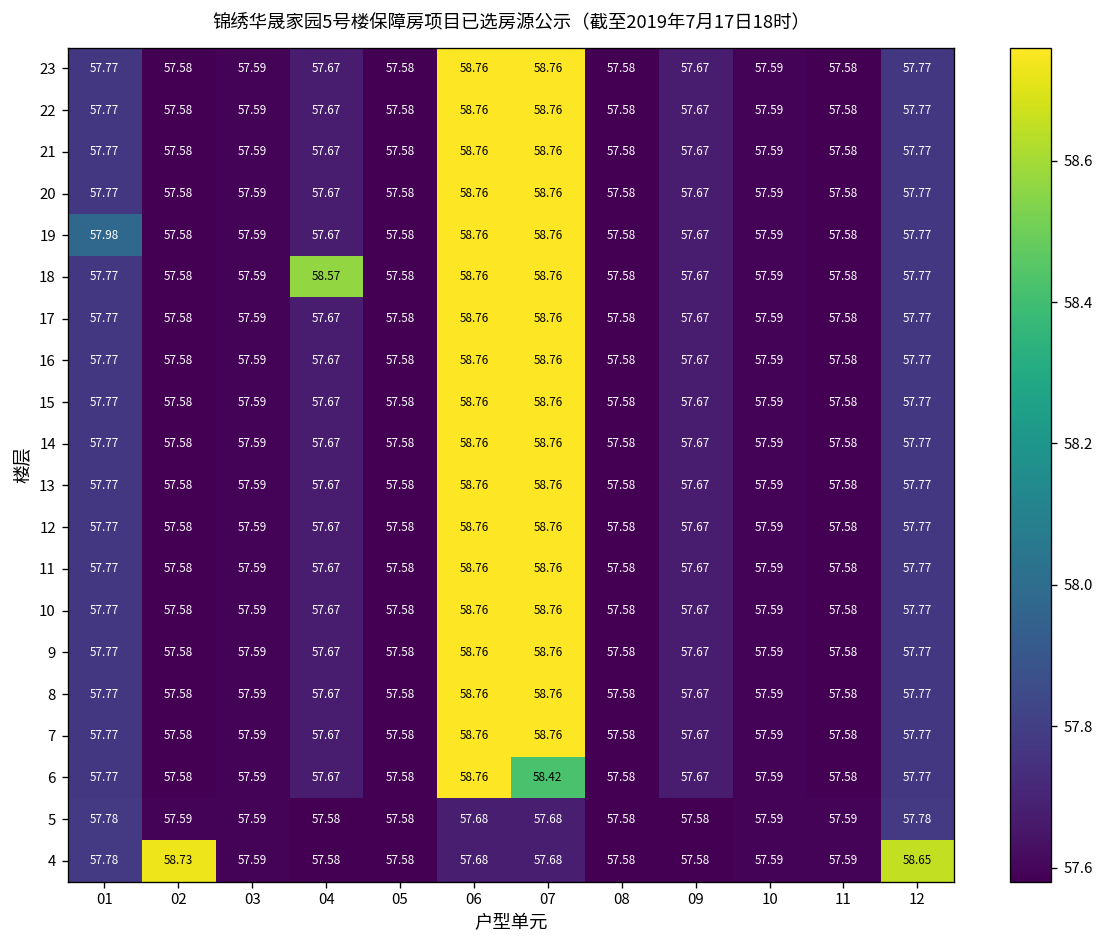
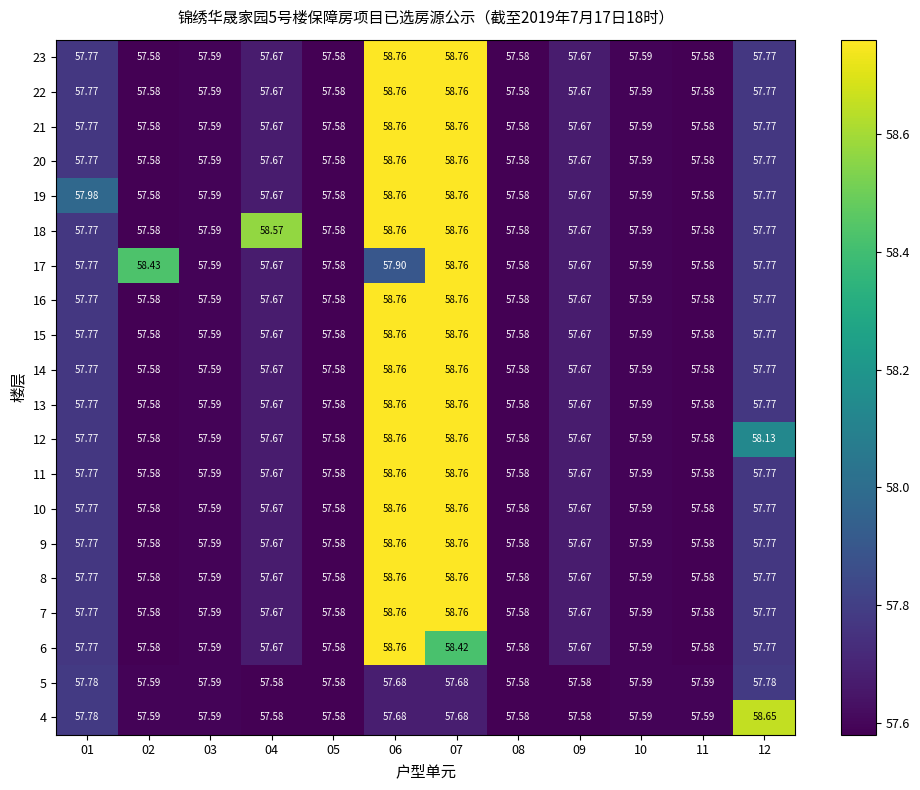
  {
    "17": {
      "01": 57.77,
-     "02": 57.58,
+     "02": 58.43,
      "03": 57.59,
      "04": 57.67,
      "05": 57.58,
-     "06": 58.76,
+     "06": 57.90,
      "07": 58.76,
      "08": 57.58,
      "09": 57.67,
      "10": 57.59,
      "11": 57.58,
      "12": 57.77
    },
    "12": {
      "01": 57.77,
      "02": 57.58,
      "03": 57.59,
      "04": 57.67,
      "05": 57.58,
      "06": 58.76,
      "07": 58.76,
      "08": 57.58,
      "09": 57.67,
      "10": 57.59,
      "11": 57.58,
-     "12": 57.77
+     "12": 58.13
    },
    "4": {
      "01": 57.78,
-     "02": 58.73,
+     "02": 57.59,
      "03": 57.59,
      "04": 57.58,
      "05": 57.58,
      "06": 57.68,
      "07": 57.68,
      "08": 57.58,
      "09": 57.58,
      "10": 57.59,
      "11": 57.59,
      "12": 58.65
    }
  }
